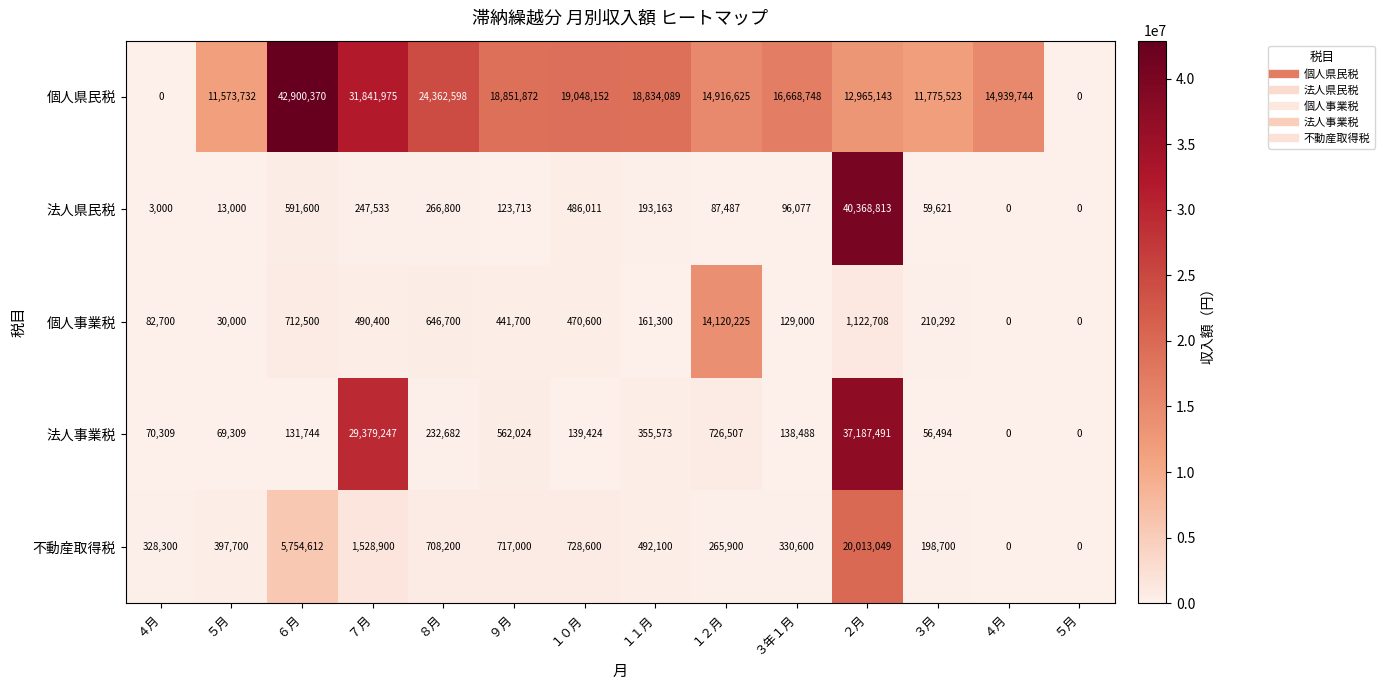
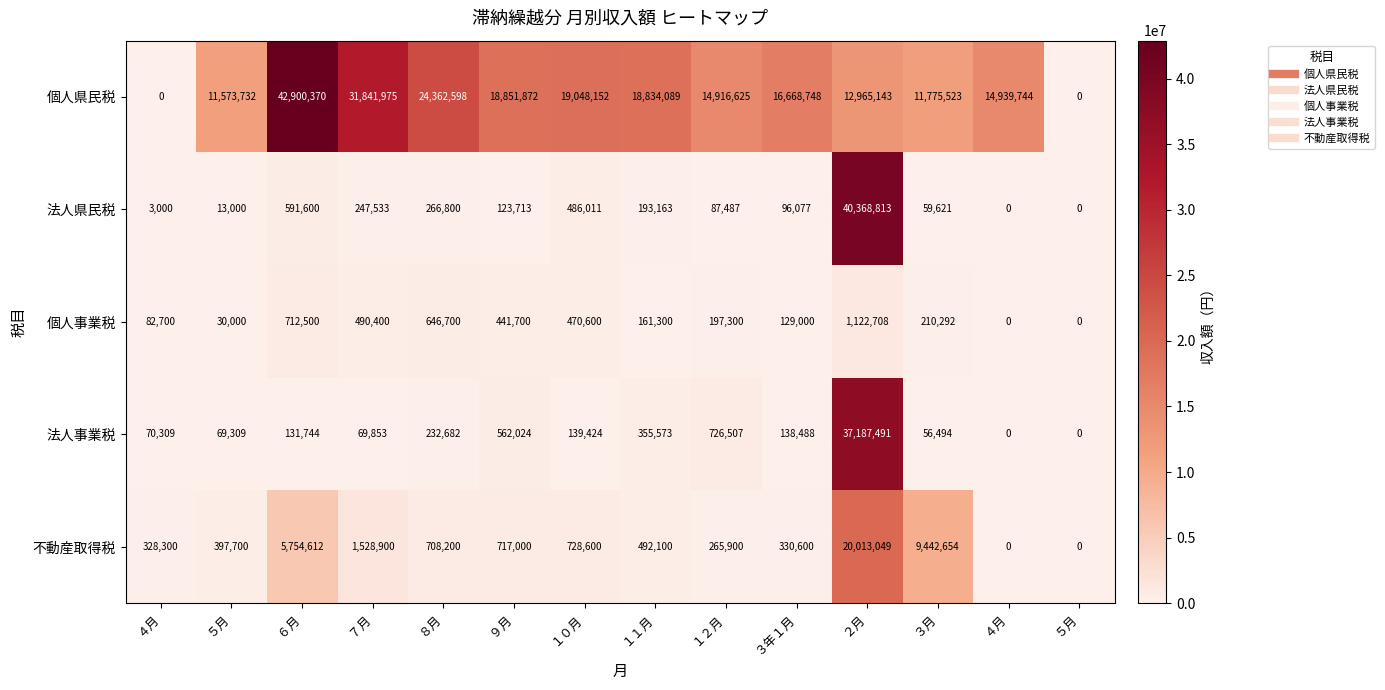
  {
    "個人県民税": {
      "６月": "42,900,370",
      "７月": "31,841,975",
      "８月": "24,362,598",
      "９月": "18,851,872",
      "１０月": "19,048,152",
      "１１月": "18,834,089",
      "１２月": "14,916,625",
      "３年１月": "16,668,748",
      "２月": "12,965,143",
      "３月": "11,775,523"
    },
    "法人県民税": {
      "６月": "591,600",
      "７月": "247,533",
      "８月": "266,800",
      "９月": "123,713",
      "１０月": "486,011",
      "１１月": "193,163",
      "１２月": "87,487",
      "３年１月": "96,077",
      "２月": "40,368,813",
      "３月": "59,621"
    },
    "個人事業税": {
      "６月": "712,500",
      "７月": "490,400",
      "８月": "646,700",
      "９月": "441,700",
      "１０月": "470,600",
      "１１月": "161,300",
-     "１２月": "14,120,225",
+     "１２月": "197,300",
      "３年１月": "129,000",
      "２月": "1,122,708",
      "３月": "210,292"
    },
    "法人事業税": {
      "６月": "131,744",
-     "７月": "29,379,247",
+     "７月": "69,853",
      "８月": "232,682",
      "９月": "562,024",
      "１０月": "139,424",
      "１１月": "355,573",
      "１２月": "726,507",
      "３年１月": "138,488",
      "２月": "37,187,491",
      "３月": "56,494"
    },
    "不動産取得税": {
      "６月": "5,754,612",
      "７月": "1,528,900",
      "８月": "708,200",
      "９月": "717,000",
      "１０月": "728,600",
      "１１月": "492,100",
      "１２月": "265,900",
      "３年１月": "330,600",
      "２月": "20,013,049",
-     "３月": "198,700"
+     "３月": "9,442,654"
    }
  }
